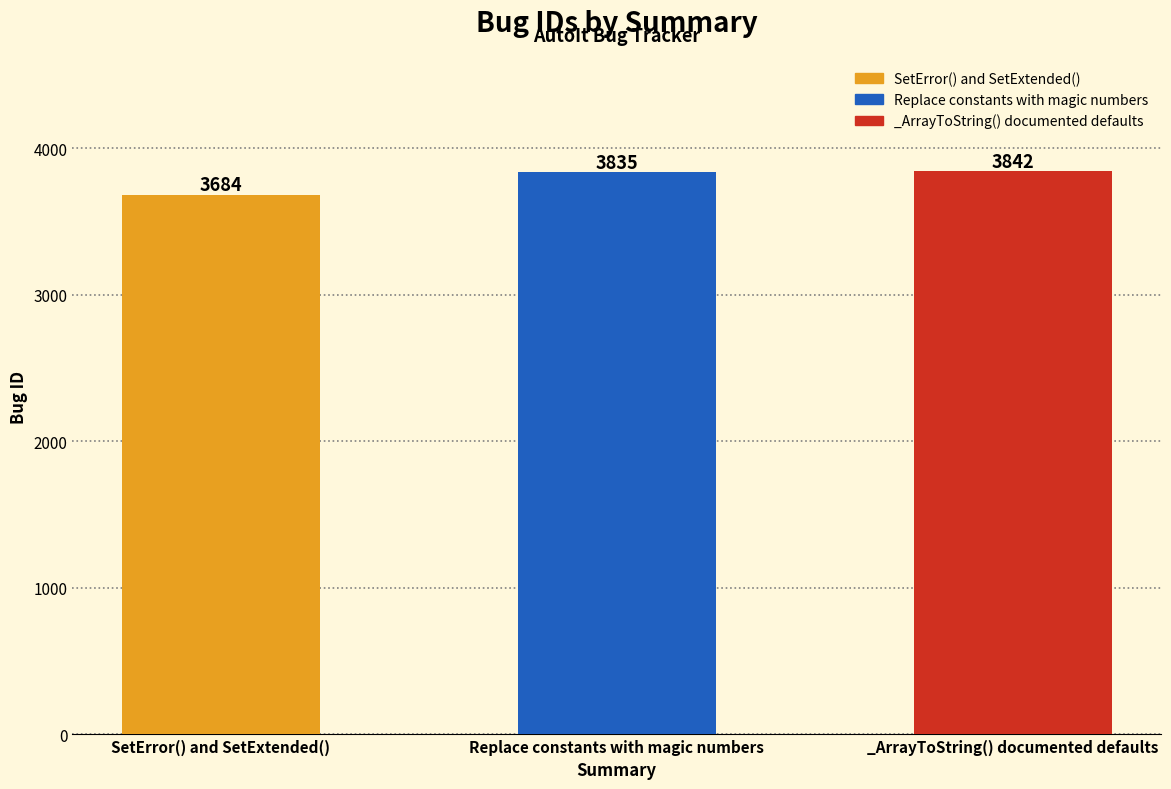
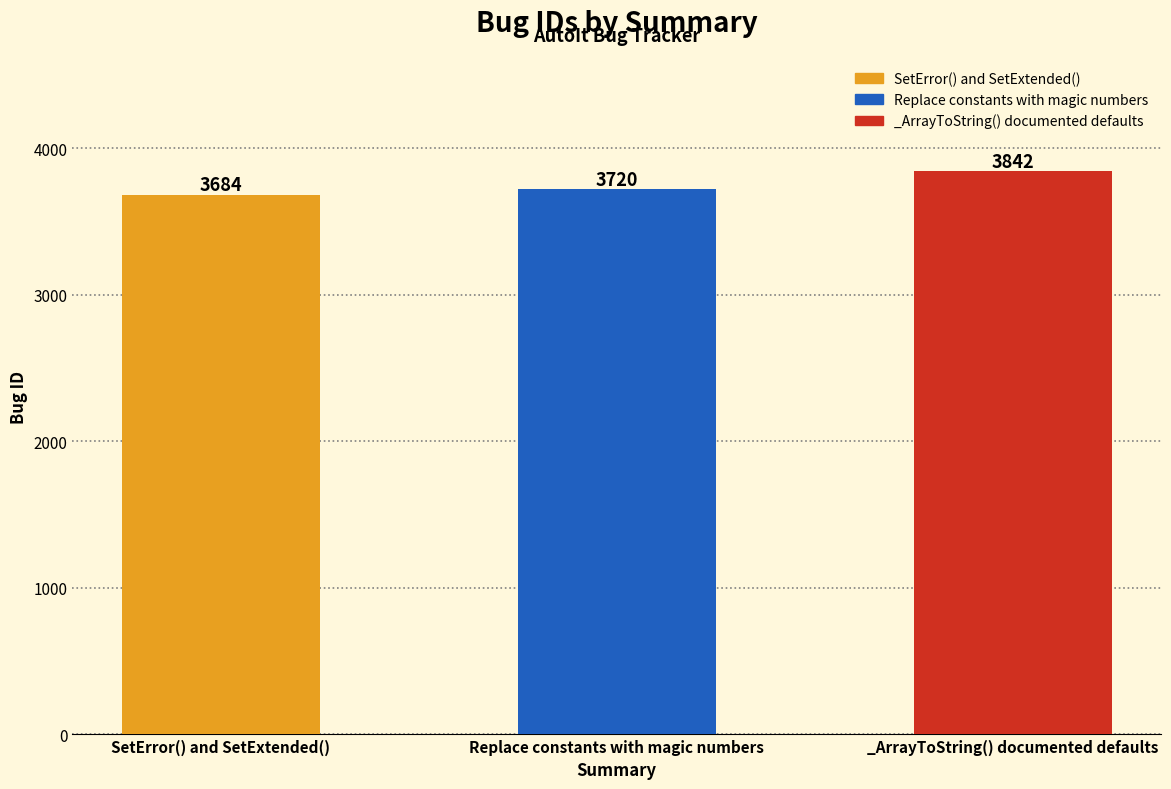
  {
    "SetError() and SetExtended()": 3684,
-   "Replace constants with magic numbers": 3835,
+   "Replace constants with magic numbers": 3720,
    "_ArrayToString() documented defaults": 3842
  }
